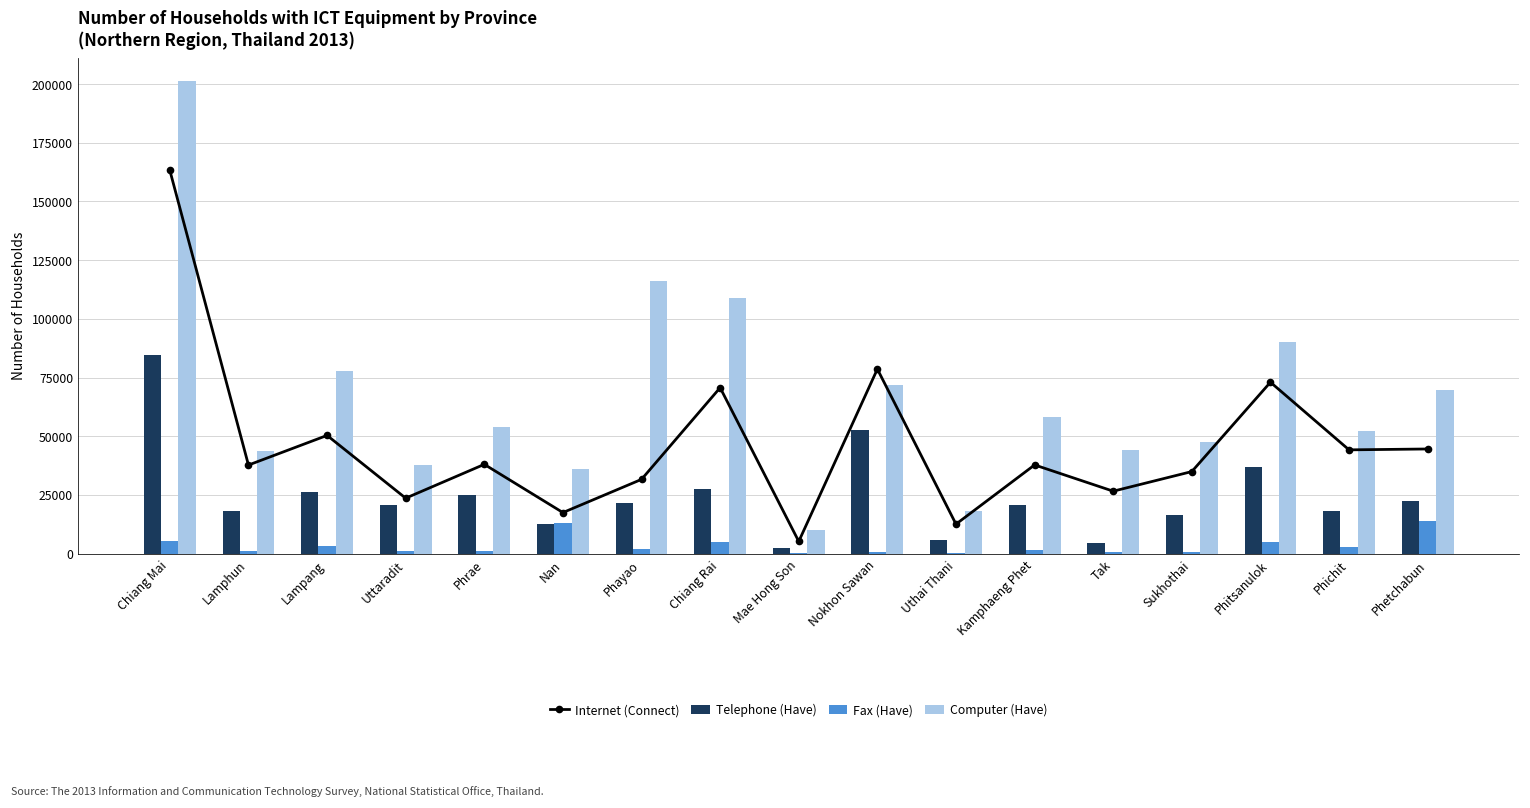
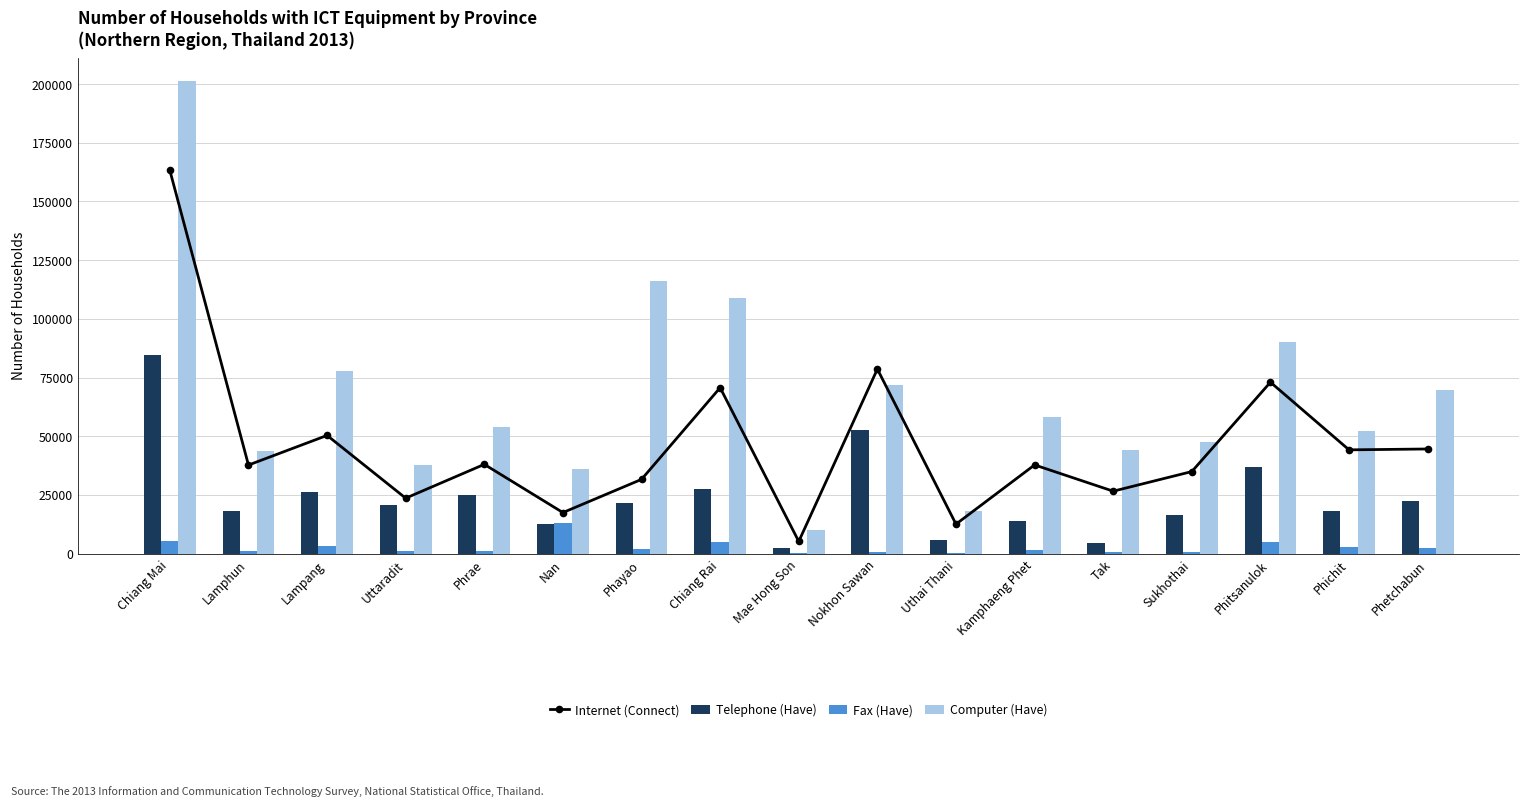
  {
    "Telephone (Have)": {
      "Chiang Mai": 85000,
      "Lamphun": 18000,
      "Lampang": 26000,
      "Uttaradit": 21000,
      "Phrae": 25000,
      "Nan": 13000,
      "Phayao": 21000,
      "Chiang Rai": 27000,
      "Mae Hong Son": 2000,
      "Nokhon Sawan": 53000,
      "Uthai Thani": 6000,
-     "Kamphaeng Phet": 21000,
+     "Kamphaeng Phet": 14000,
      "Tak": 5000,
      "Sukhothai": 16000,
      "Phitsanulok": 37000,
      "Phichit": 18000,
      "Phetchabun": 22000
    },
    "Internet (Connect)": {
      "Chiang Mai": 163000,
      "Lamphun": 38000,
      "Lampang": 50000,
      "Uttaradit": 24000,
      "Phrae": 38000,
      "Nan": 17000,
      "Phayao": 32000,
      "Chiang Rai": 71000,
      "Mae Hong Son": 5000,
      "Nokhon Sawan": 79000,
      "Uthai Thani": 13000,
      "Kamphaeng Phet": 38000,
      "Tak": 27000,
      "Sukhothai": 35000,
      "Phitsanulok": 73000,
      "Phichit": 44000,
      "Phetchabun": 45000
    },
    "Fax (Have)": {
      "Chiang Mai": 6000,
      "Lampang": 3000,
      "Phrae": 1000,
      "Nan": 13000,
      "Phayao": 2000,
      "Chiang Rai": 5000,
      "Kamphaeng Phet": 1000,
      "Phitsanulok": 5000,
      "Phichit": 3000,
-     "Phetchabun": 14000
+     "Phetchabun": 2000
    },
    "Computer (Have)": {
      "Chiang Mai": 201000,
      "Lamphun": 44000,
      "Lampang": 78000,
      "Uttaradit": 38000,
      "Phrae": 54000,
      "Nan": 36000,
      "Phayao": 116000,
      "Chiang Rai": 109000,
      "Mae Hong Son": 10000,
      "Nokhon Sawan": 72000,
      "Uthai Thani": 18000,
      "Kamphaeng Phet": 58000,
      "Tak": 44000,
      "Sukhothai": 48000,
      "Phitsanulok": 90000,
      "Phichit": 52000,
      "Phetchabun": 70000
    }
  }
